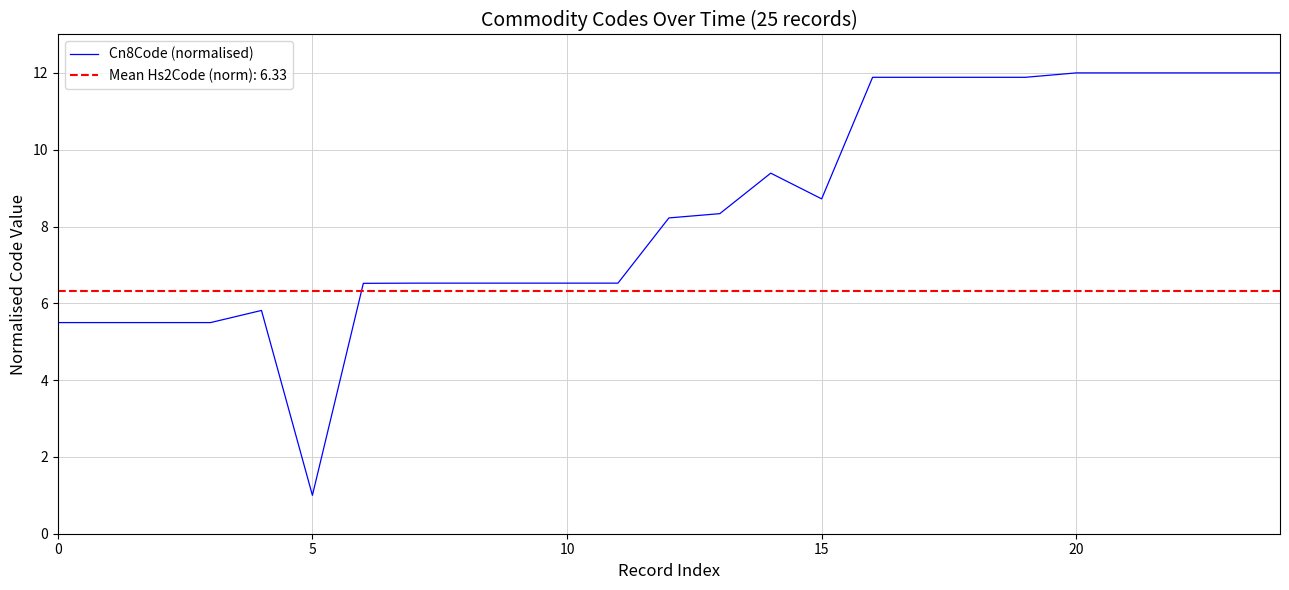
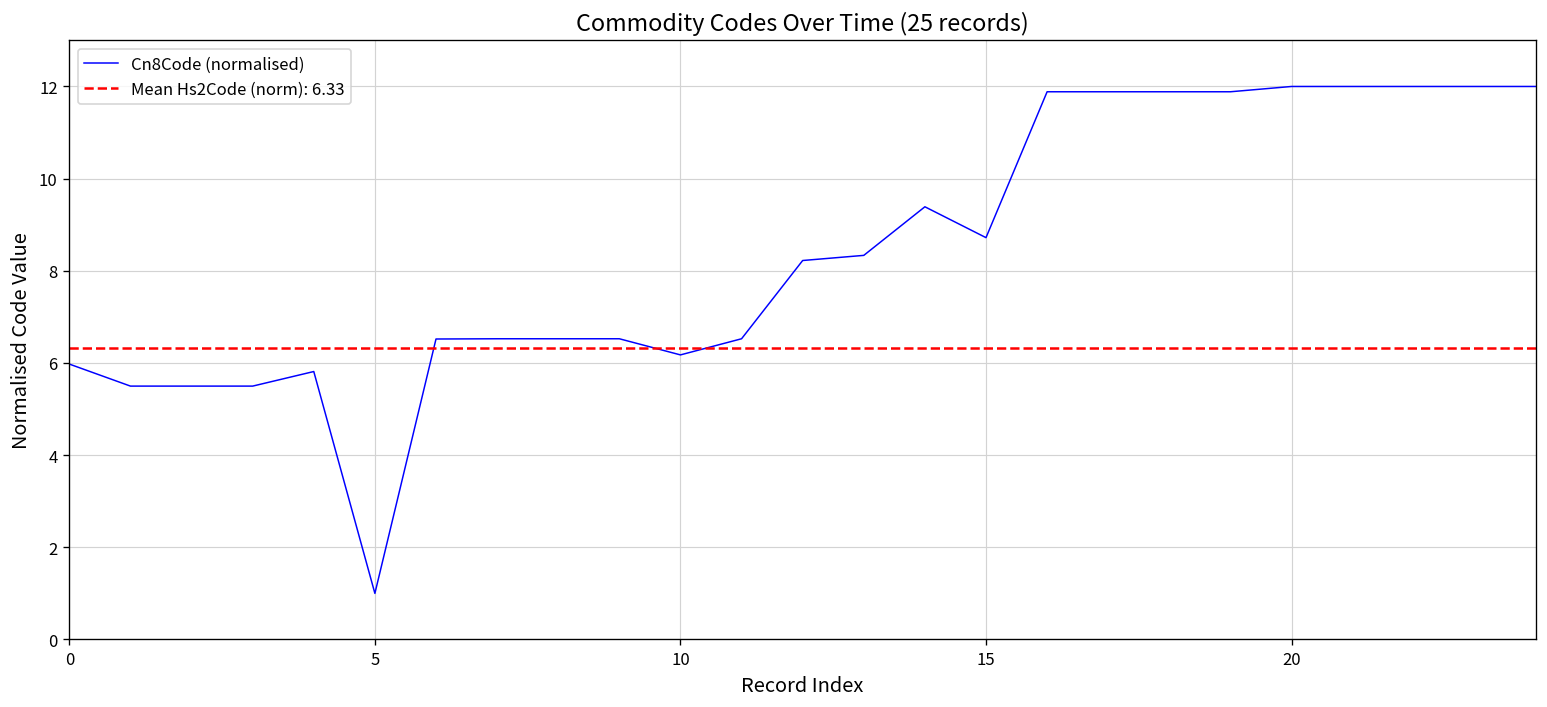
  {
-   "0": 5.5,
+   "0": 6.0,
    "5": 1.0,
-   "10": 6.5,
+   "10": 6.2,
    "15": 8.7,
    "20": 12.0
  }
